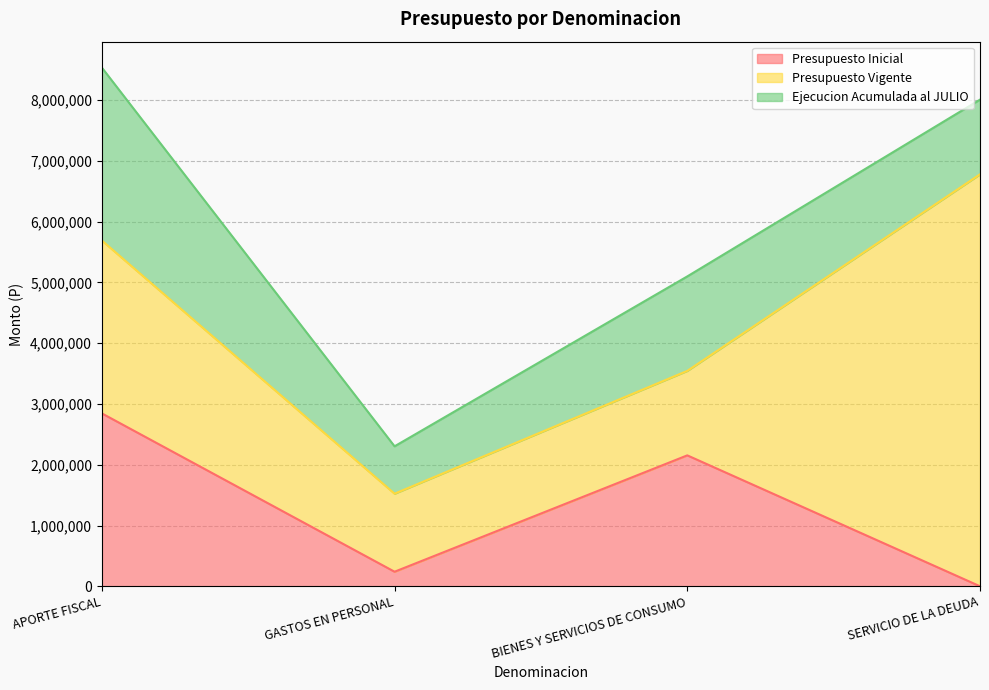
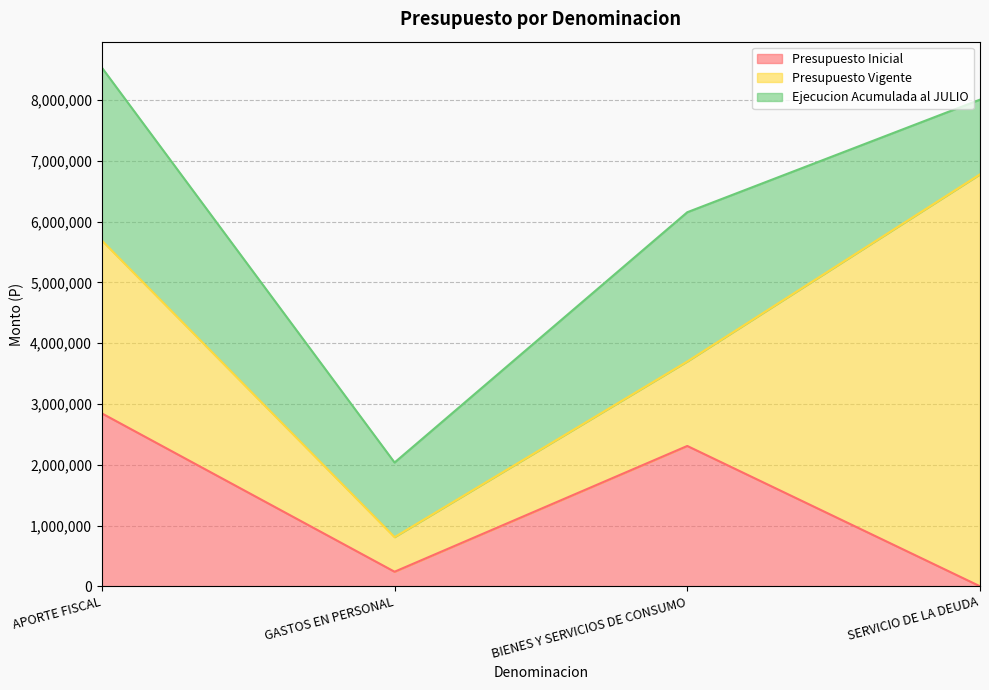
  {
    "Presupuesto Inicial": {
      "APORTE FISCAL": "2,800,000",
      "GASTOS EN PERSONAL": "200,000",
-     "BIENES Y SERVICIOS DE CONSUMO": "2,200,000",
+     "BIENES Y SERVICIOS DE CONSUMO": "2,300,000",
      "SERVICIO DE LA DEUDA": "0"
    },
    "Presupuesto Vigente": {
      "APORTE FISCAL": "2,800,000",
-     "GASTOS EN PERSONAL": "1,300,000",
+     "GASTOS EN PERSONAL": "600,000",
      "BIENES Y SERVICIOS DE CONSUMO": "1,400,000",
      "SERVICIO DE LA DEUDA": "6,800,000"
    },
    "Ejecucion Acumulada al JULIO": {
      "APORTE FISCAL": "2,800,000",
-     "GASTOS EN PERSONAL": "800,000",
-     "BIENES Y SERVICIOS DE CONSUMO": "1,600,000",
+     "GASTOS EN PERSONAL": "1,200,000",
+     "BIENES Y SERVICIOS DE CONSUMO": "2,500,000",
      "SERVICIO DE LA DEUDA": "1,200,000"
    }
  }
